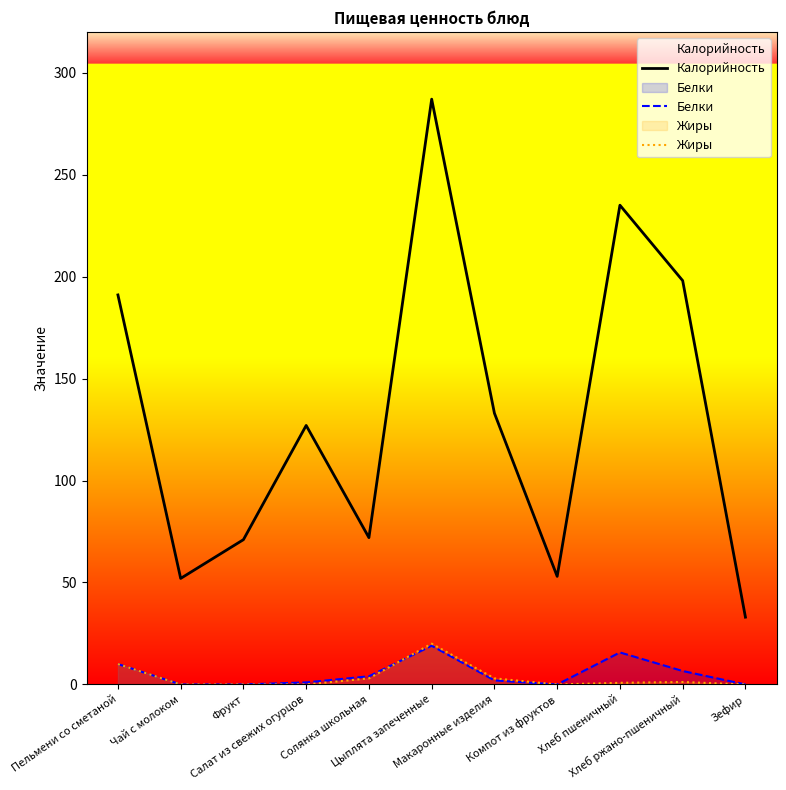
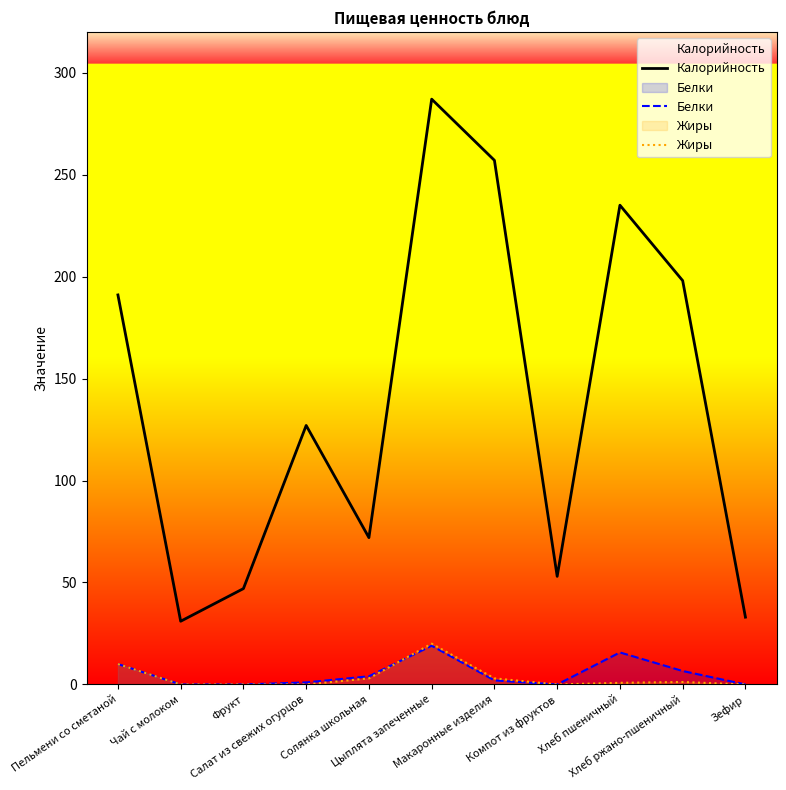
  {
    "Калорийность": {
      "Пельмени со сметаной": 191,
-     "Чай с молоком": 52,
-     "Фрукт": 71,
+     "Чай с молоком": 31,
+     "Фрукт": 47,
      "Салат из свежих огурцов": 127,
      "Солянка школьная": 72,
      "Цыплята запеченные": 287,
-     "Макаронные изделия": 133,
+     "Макаронные изделия": 257,
      "Компот из фруктов": 53,
      "Хлеб пшеничный": 235,
      "Хлеб ржано-пшеничный": 198,
      "Зефир": 33
    },
    "Белки": {
      "Хлеб пшеничный": 16,
      "Хлеб ржано-пшеничный": 7
    },
    "Жиры": {
      "Хлеб пшеничный": 1,
      "Хлеб ржано-пшеничный": 1
    }
  }
